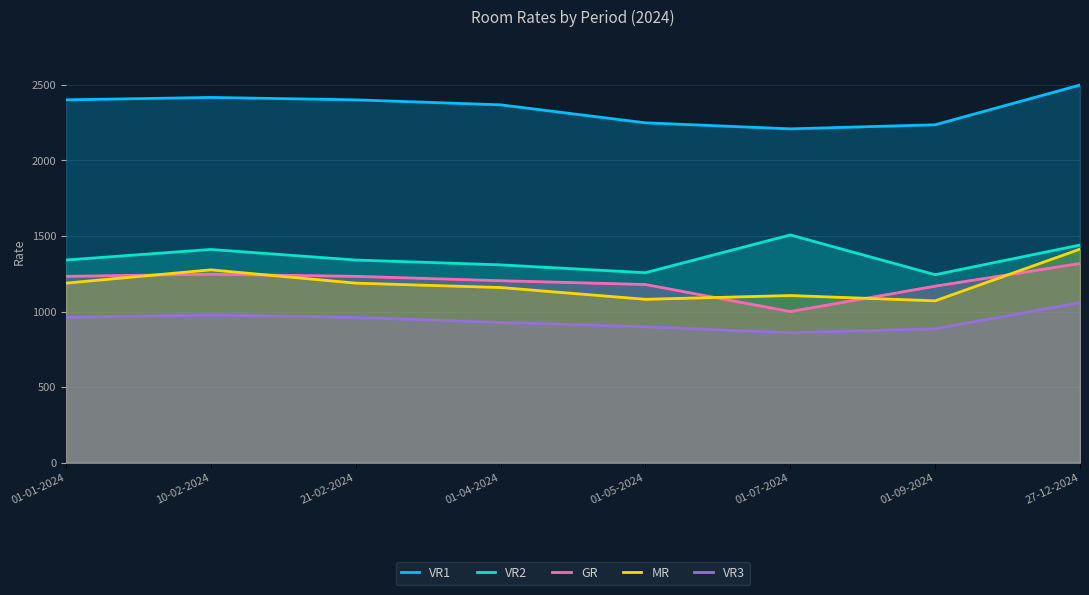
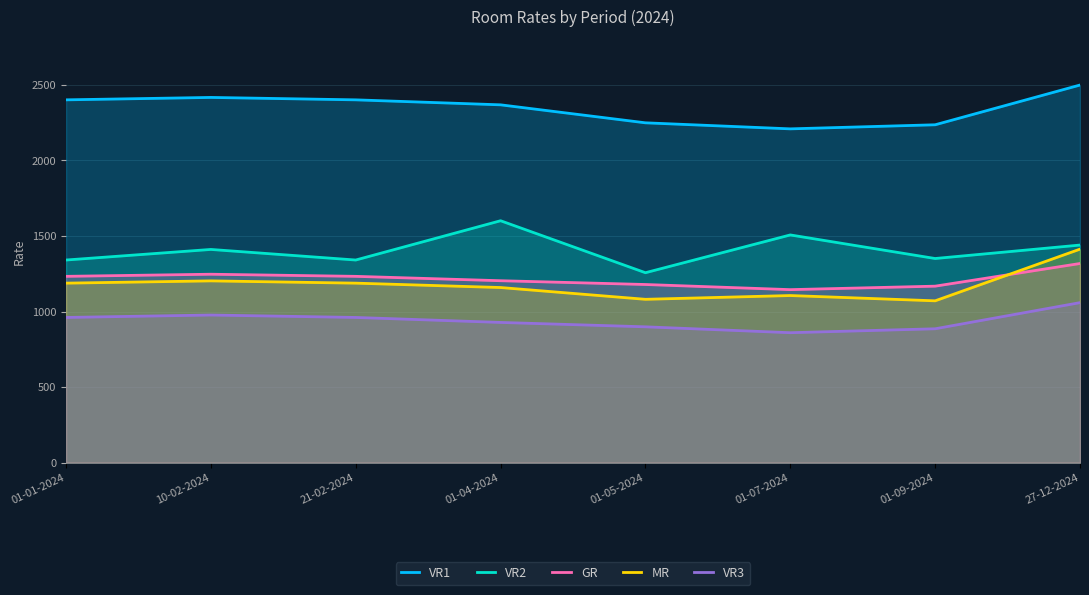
  {
    "VR1": {
      "01-01-2024": 2400,
      "10-02-2024": 2420,
      "21-02-2024": 2400,
      "01-04-2024": 2370,
      "01-05-2024": 2250,
      "01-07-2024": 2210,
      "01-09-2024": 2240,
      "27-12-2024": 2500
    },
    "VR2": {
      "01-01-2024": 1340,
      "10-02-2024": 1410,
      "21-02-2024": 1340,
-     "01-04-2024": 1310,
+     "01-04-2024": 1600,
      "01-05-2024": 1260,
      "01-07-2024": 1510,
-     "01-09-2024": 1240,
+     "01-09-2024": 1350,
      "27-12-2024": 1440
    },
    "GR": {
      "01-01-2024": 1230,
      "10-02-2024": 1250,
      "21-02-2024": 1230,
      "01-04-2024": 1200,
      "01-05-2024": 1180,
-     "01-07-2024": 1000,
+     "01-07-2024": 1150,
      "01-09-2024": 1170,
      "27-12-2024": 1320
    },
    "MR": {
      "01-01-2024": 1190,
-     "10-02-2024": 1280,
+     "10-02-2024": 1200,
      "21-02-2024": 1190,
      "01-04-2024": 1160,
      "01-05-2024": 1080,
      "01-07-2024": 1110,
      "01-09-2024": 1070,
      "27-12-2024": 1410
    },
    "VR3": {
      "01-01-2024": 960,
      "10-02-2024": 980,
      "21-02-2024": 960,
      "01-04-2024": 930,
      "01-05-2024": 900,
      "01-07-2024": 860,
      "01-09-2024": 890,
      "27-12-2024": 1060
    }
  }
